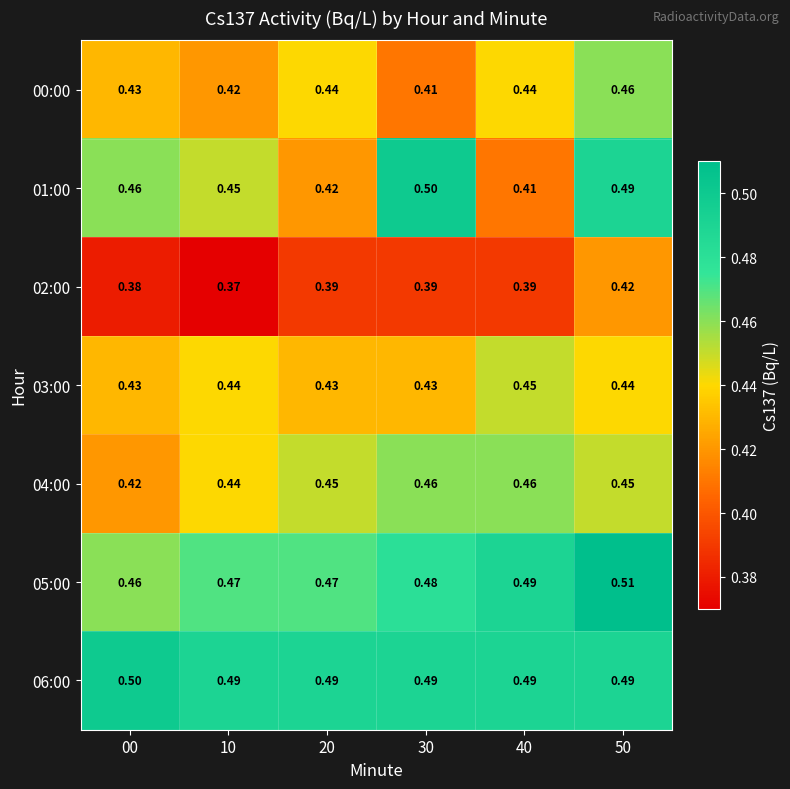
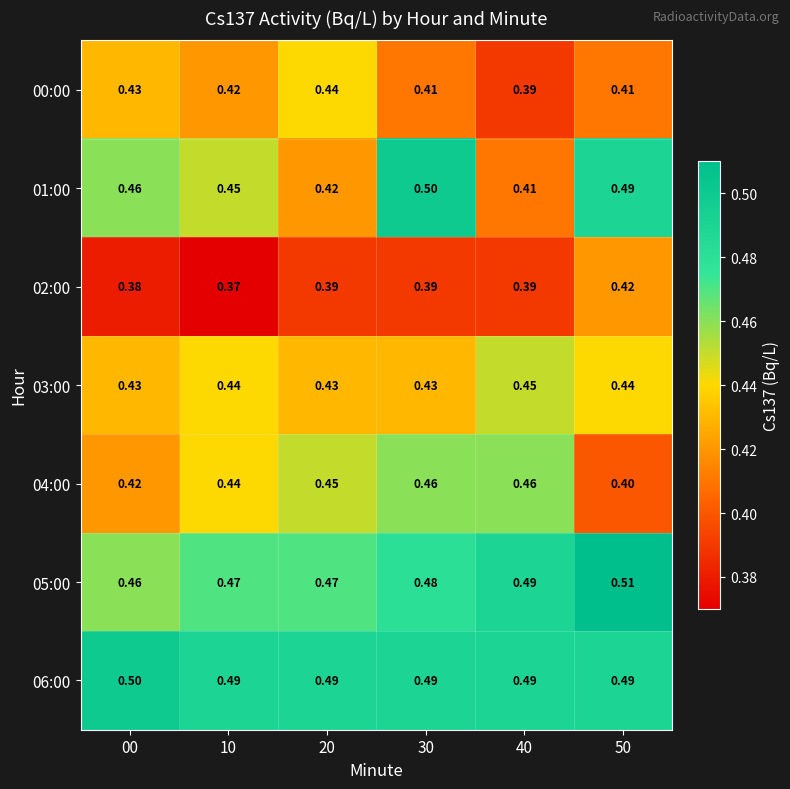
  {
    "00:00": {
      "00": 0.43,
      "10": 0.42,
      "20": 0.44,
      "30": 0.41,
-     "40": 0.44,
-     "50": 0.46
+     "40": 0.39,
+     "50": 0.41
    },
    "01:00": {
      "00": 0.46,
      "10": 0.45,
      "20": 0.42,
      "30": 0.50,
      "40": 0.41,
      "50": 0.49
    },
    "02:00": {
      "00": 0.38,
      "10": 0.37,
      "20": 0.39,
      "30": 0.39,
      "40": 0.39,
      "50": 0.42
    },
    "03:00": {
      "00": 0.43,
      "10": 0.44,
      "20": 0.43,
      "30": 0.43,
      "40": 0.45,
      "50": 0.44
    },
    "04:00": {
      "00": 0.42,
      "10": 0.44,
      "20": 0.45,
      "30": 0.46,
      "40": 0.46,
-     "50": 0.45
+     "50": 0.40
    },
    "05:00": {
      "00": 0.46,
      "10": 0.47,
      "20": 0.47,
      "30": 0.48,
      "40": 0.49,
      "50": 0.51
    },
    "06:00": {
      "00": 0.50,
      "10": 0.49,
      "20": 0.49,
      "30": 0.49,
      "40": 0.49,
      "50": 0.49
    }
  }
